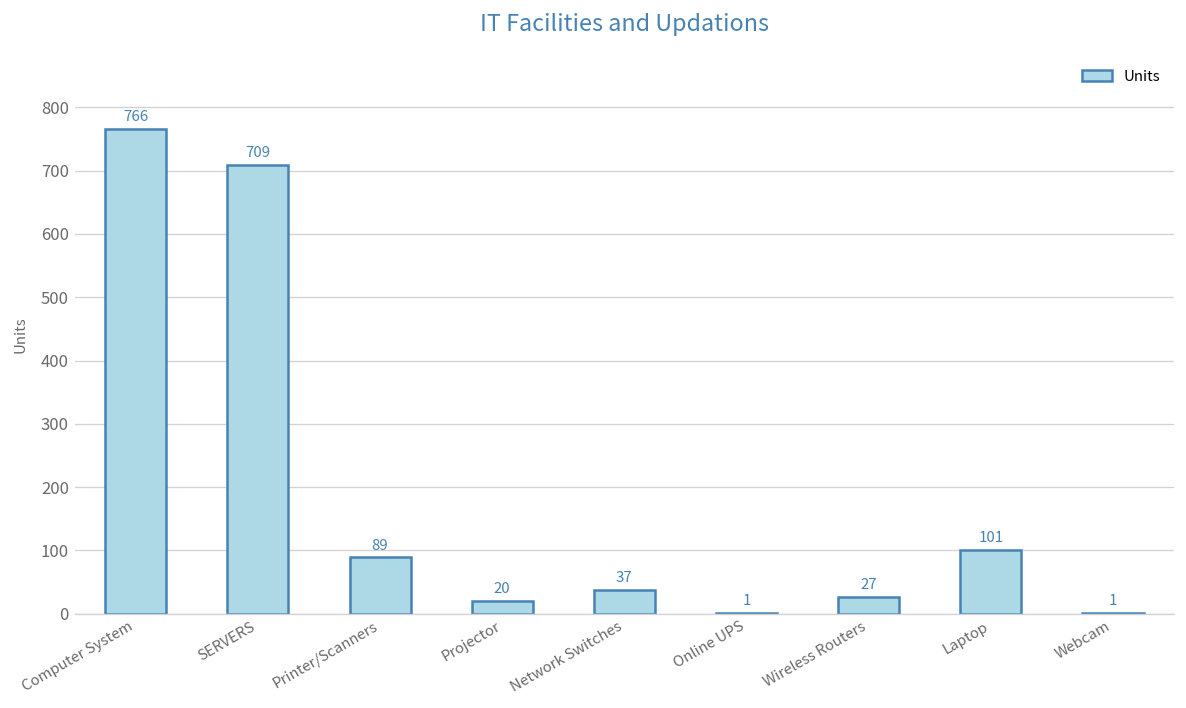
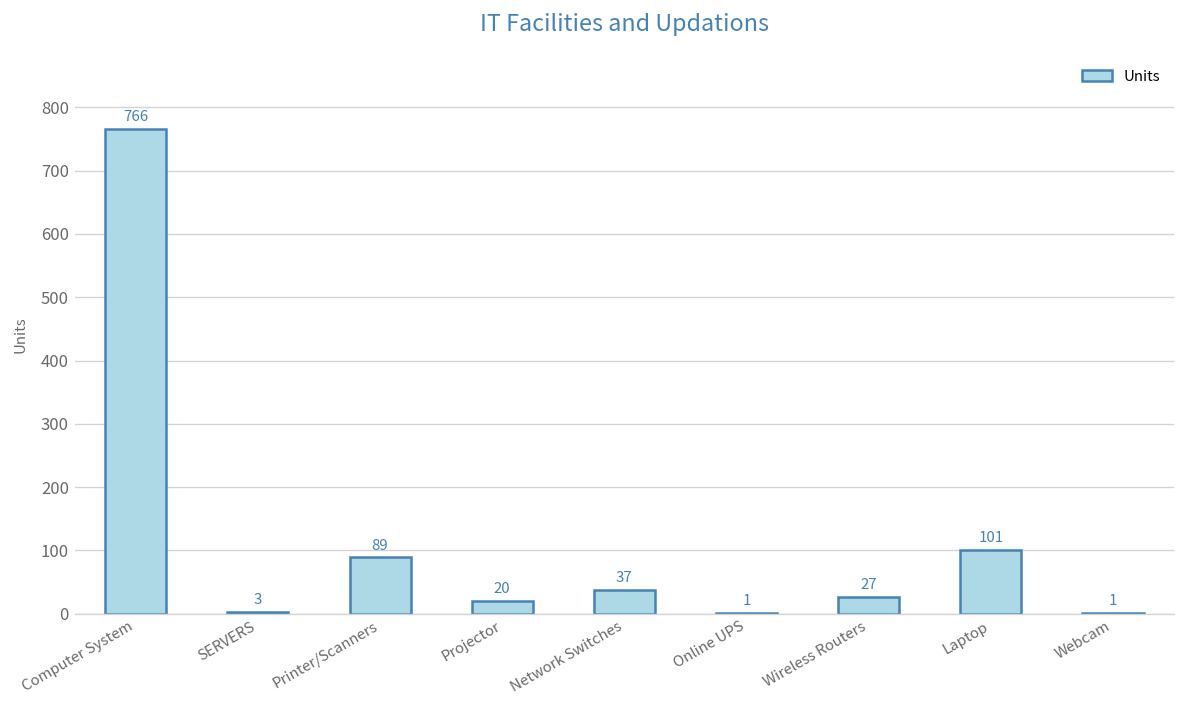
  {
    "Computer System": 766,
-   "SERVERS": 709,
+   "SERVERS": 3,
    "Printer/Scanners": 89,
    "Projector": 20,
    "Network Switches": 37,
    "Online UPS": 1,
    "Wireless Routers": 27,
    "Laptop": 101,
    "Webcam": 1
  }
